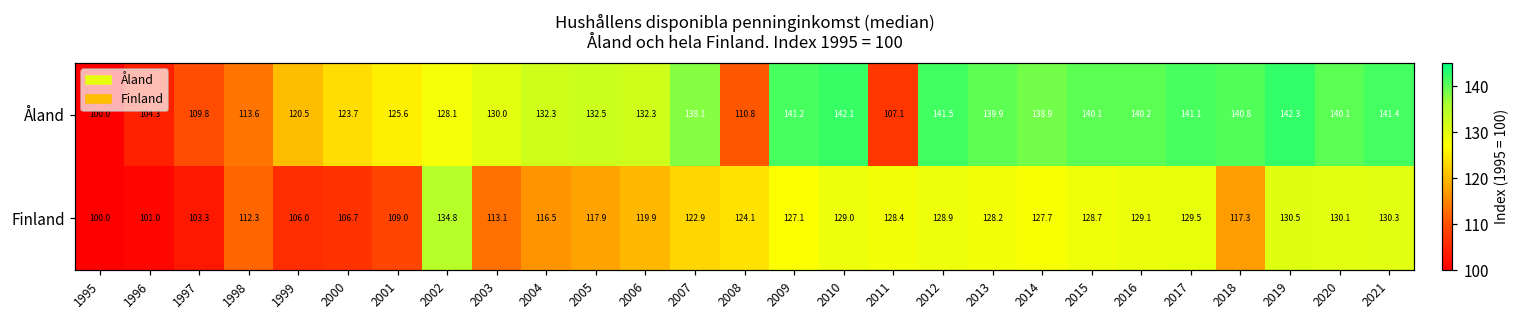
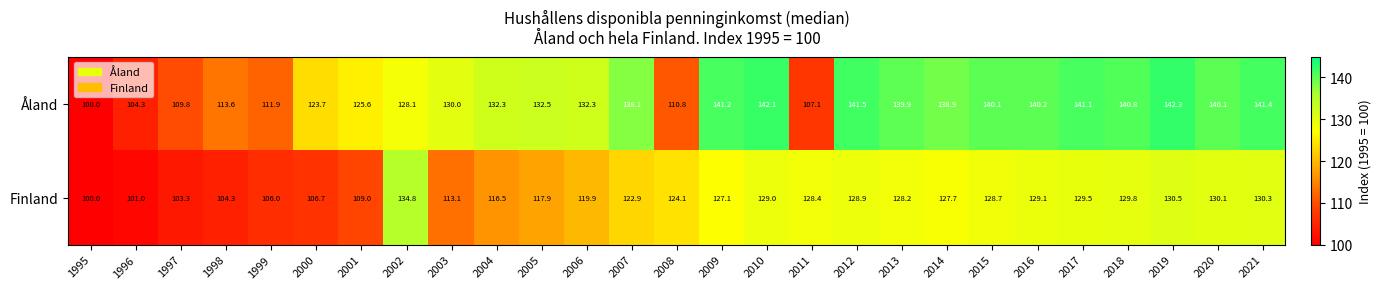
  {
    "Åland": {
      "1995": 100.0,
      "1996": 104.3,
      "1997": 109.8,
      "1998": 113.6,
-     "1999": 120.5,
+     "1999": 111.9,
      "2000": 123.7,
      "2001": 125.6,
      "2002": 128.1,
      "2003": 130.0,
      "2004": 132.3,
      "2005": 132.5,
      "2006": 132.3,
      "2007": 138.1,
      "2008": 110.8,
      "2009": 141.2,
      "2010": 142.1,
      "2011": 107.1,
      "2012": 141.5,
      "2013": 139.9,
      "2014": 138.9,
      "2015": 140.1,
      "2016": 140.2,
      "2017": 141.1,
      "2018": 140.8,
      "2019": 142.3,
      "2020": 140.1,
      "2021": 141.4
    },
    "Finland": {
      "1995": 100.0,
      "1996": 101.0,
      "1997": 103.3,
-     "1998": 112.3,
+     "1998": 104.3,
      "1999": 106.0,
      "2000": 106.7,
      "2001": 109.0,
      "2002": 134.8,
      "2003": 113.1,
      "2004": 116.5,
      "2005": 117.9,
      "2006": 119.9,
      "2007": 122.9,
      "2008": 124.1,
      "2009": 127.1,
      "2010": 129.0,
      "2011": 128.4,
      "2012": 128.9,
      "2013": 128.2,
      "2014": 127.7,
      "2015": 128.7,
      "2016": 129.1,
      "2017": 129.5,
-     "2018": 117.3,
+     "2018": 129.8,
      "2019": 130.5,
      "2020": 130.1,
      "2021": 130.3
    }
  }
